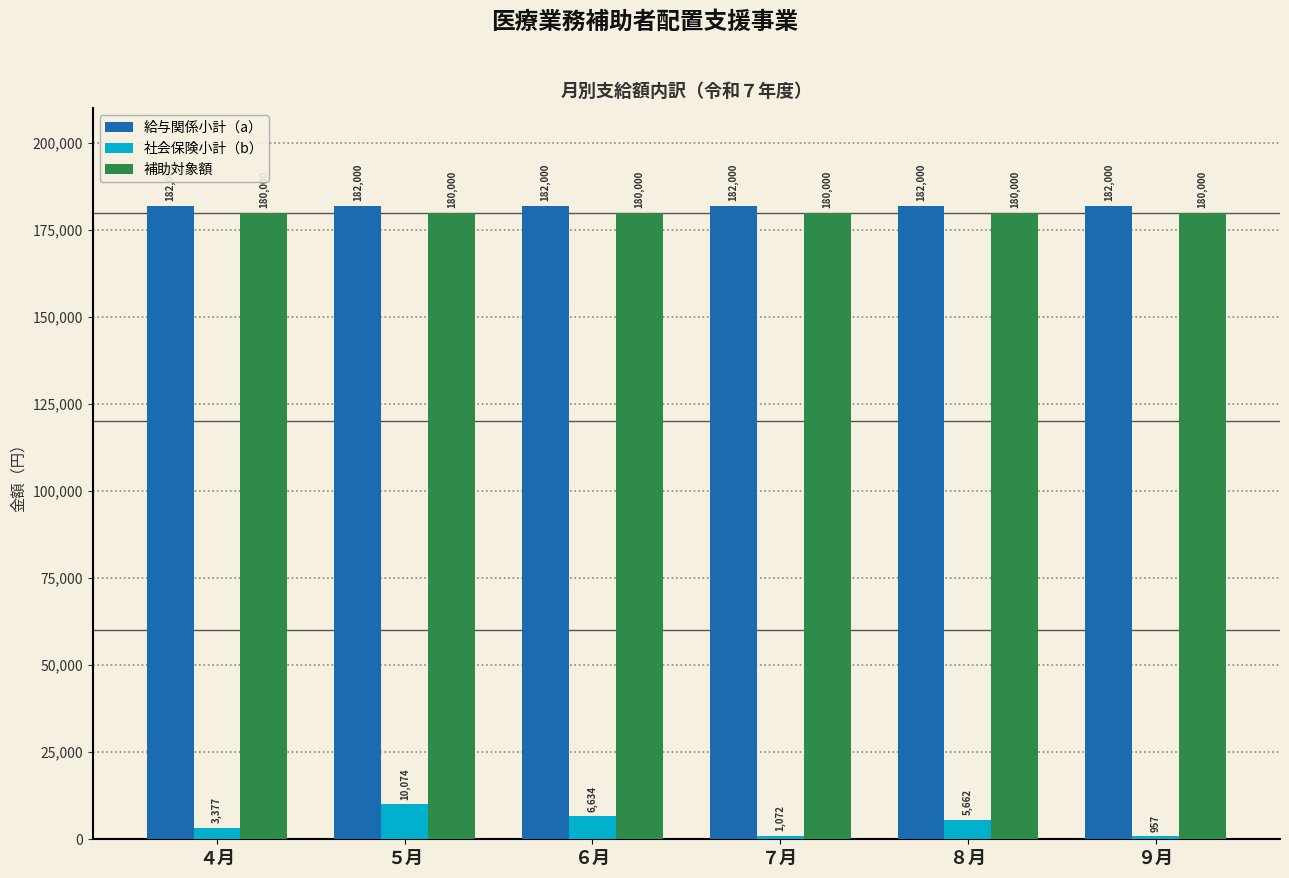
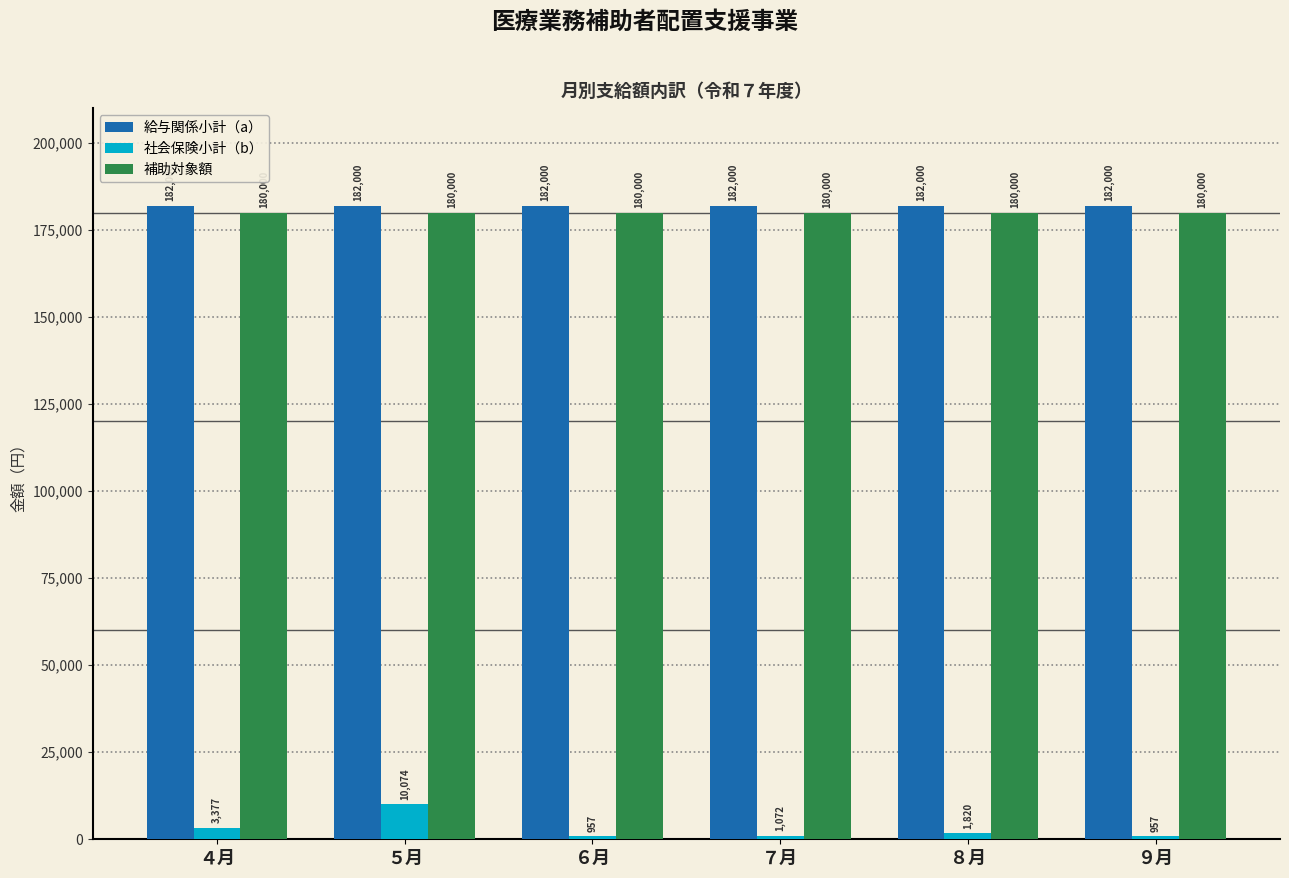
  {
    "給与関係小計（a）": {
      "５月": "182,000",
      "６月": "182,000",
      "７月": "182,000",
      "８月": "182,000",
      "９月": "182,000"
    },
    "社会保険小計（b）": {
      "４月": "3,377",
      "５月": "10,074",
-     "６月": "6,634",
+     "６月": "957",
      "７月": "1,072",
-     "８月": "5,662",
+     "８月": "1,820",
      "９月": "957"
    },
    "補助対象額": {
      "５月": "180,000",
      "６月": "180,000",
      "７月": "180,000",
      "８月": "180,000",
      "９月": "180,000"
    }
  }
